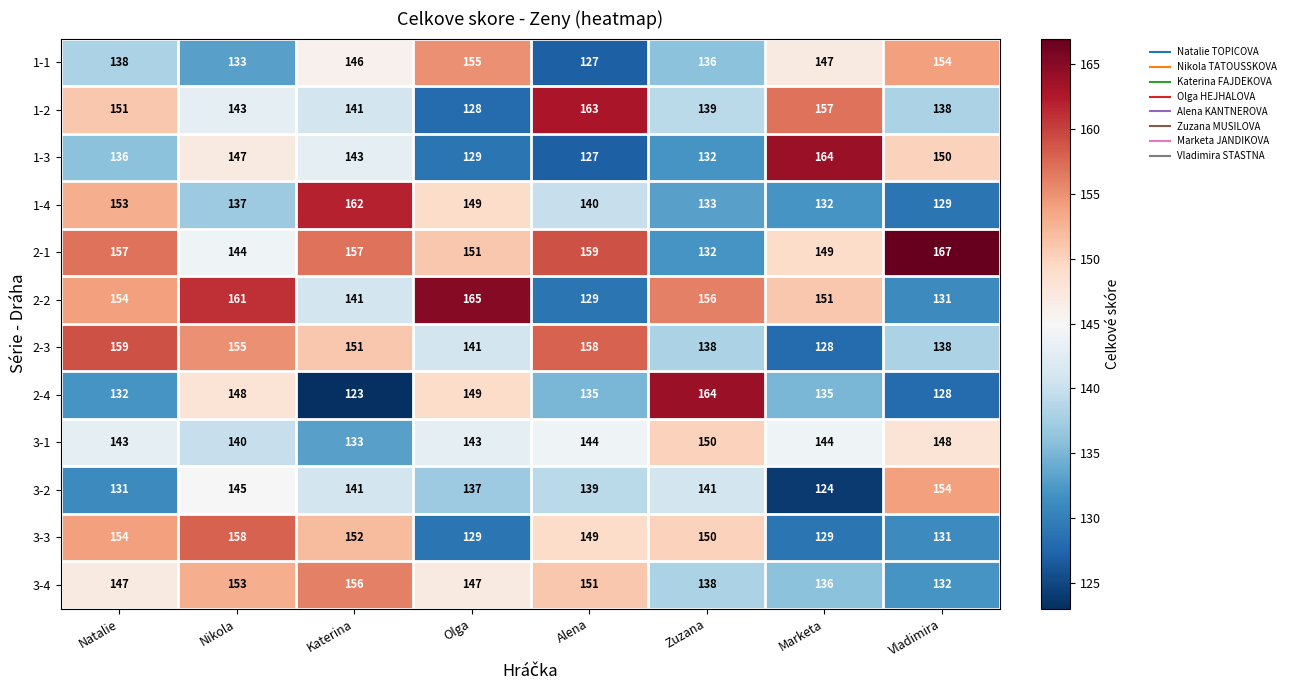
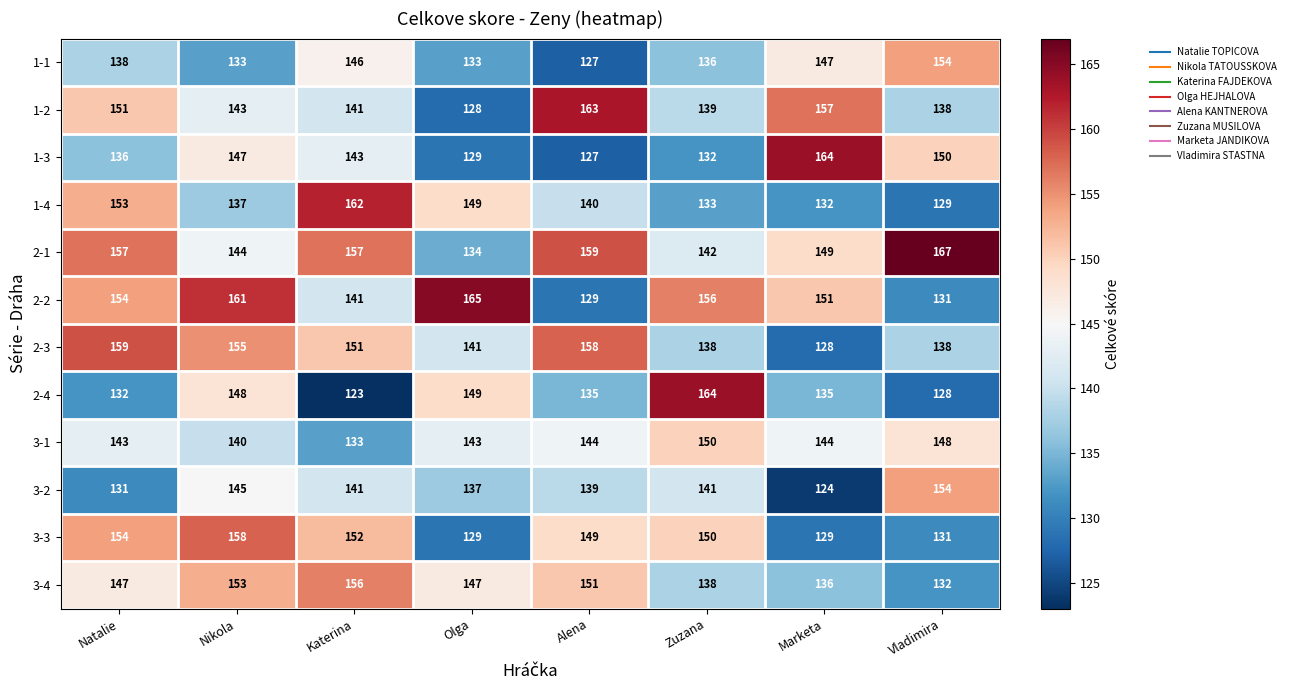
  {
    "1-1": {
      "Natalie": 138,
      "Nikola": 133,
      "Katerina": 146,
-     "Olga": 155,
+     "Olga": 133,
      "Alena": 127,
      "Zuzana": 136,
      "Marketa": 147,
      "Vladimira": 154
    },
    "1-2": {
      "Natalie": 151,
      "Nikola": 143,
      "Katerina": 141,
      "Olga": 128,
      "Alena": 163,
      "Zuzana": 139,
      "Marketa": 157,
      "Vladimira": 138
    },
    "1-3": {
      "Natalie": 136,
      "Nikola": 147,
      "Katerina": 143,
      "Olga": 129,
      "Alena": 127,
      "Zuzana": 132,
      "Marketa": 164,
      "Vladimira": 150
    },
    "1-4": {
      "Natalie": 153,
      "Nikola": 137,
      "Katerina": 162,
      "Olga": 149,
      "Alena": 140,
      "Zuzana": 133,
      "Marketa": 132,
      "Vladimira": 129
    },
    "2-1": {
      "Natalie": 157,
      "Nikola": 144,
      "Katerina": 157,
-     "Olga": 151,
+     "Olga": 134,
      "Alena": 159,
-     "Zuzana": 132,
+     "Zuzana": 142,
      "Marketa": 149,
      "Vladimira": 167
    },
    "2-2": {
      "Natalie": 154,
      "Nikola": 161,
      "Katerina": 141,
      "Olga": 165,
      "Alena": 129,
      "Zuzana": 156,
      "Marketa": 151,
      "Vladimira": 131
    },
    "2-3": {
      "Natalie": 159,
      "Nikola": 155,
      "Katerina": 151,
      "Olga": 141,
      "Alena": 158,
      "Zuzana": 138,
      "Marketa": 128,
      "Vladimira": 138
    },
    "2-4": {
      "Natalie": 132,
      "Nikola": 148,
      "Katerina": 123,
      "Olga": 149,
      "Alena": 135,
      "Zuzana": 164,
      "Marketa": 135,
      "Vladimira": 128
    },
    "3-1": {
      "Natalie": 143,
      "Nikola": 140,
      "Katerina": 133,
      "Olga": 143,
      "Alena": 144,
      "Zuzana": 150,
      "Marketa": 144,
      "Vladimira": 148
    },
    "3-2": {
      "Natalie": 131,
      "Nikola": 145,
      "Katerina": 141,
      "Olga": 137,
      "Alena": 139,
      "Zuzana": 141,
      "Marketa": 124,
      "Vladimira": 154
    },
    "3-3": {
      "Natalie": 154,
      "Nikola": 158,
      "Katerina": 152,
      "Olga": 129,
      "Alena": 149,
      "Zuzana": 150,
      "Marketa": 129,
      "Vladimira": 131
    },
    "3-4": {
      "Natalie": 147,
      "Nikola": 153,
      "Katerina": 156,
      "Olga": 147,
      "Alena": 151,
      "Zuzana": 138,
      "Marketa": 136,
      "Vladimira": 132
    }
  }
